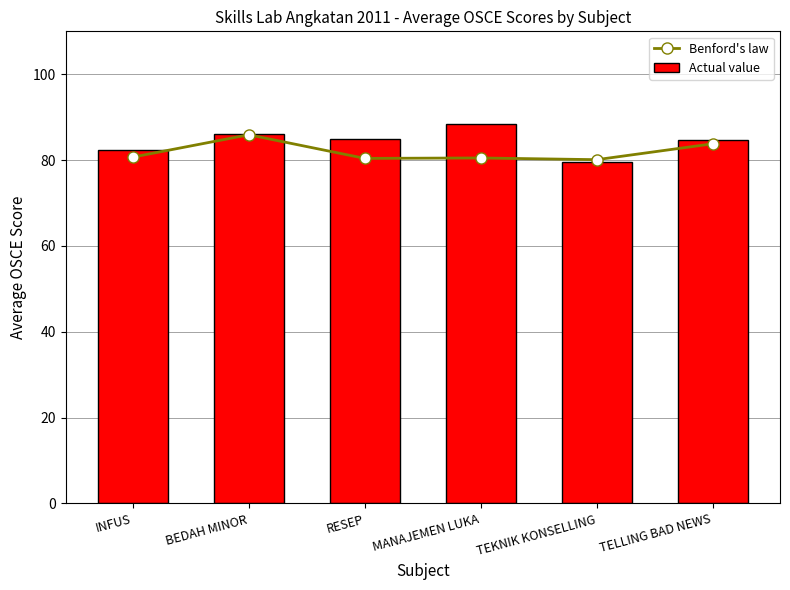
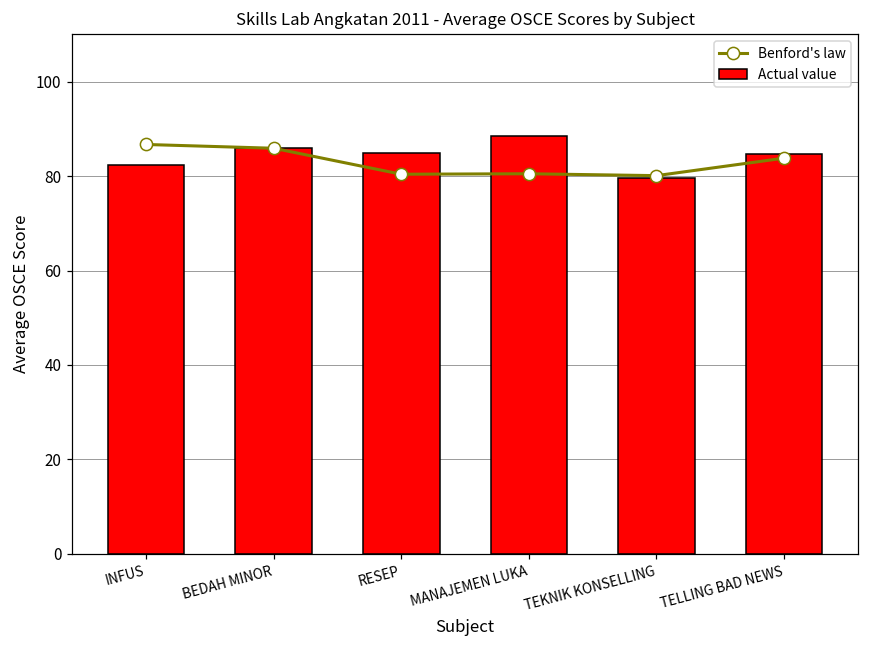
  {
    "Benford's law": {
-     "INFUS": 81,
+     "INFUS": 87,
      "BEDAH MINOR": 86,
      "RESEP": 80,
      "MANAJEMEN LUKA": 81,
      "TEKNIK KONSELLING": 80,
      "TELLING BAD NEWS": 84
    },
    "Actual value": {
      "INFUS": 82,
      "BEDAH MINOR": 86,
      "RESEP": 85,
      "MANAJEMEN LUKA": 88,
      "TEKNIK KONSELLING": 80,
      "TELLING BAD NEWS": 85
    }
  }
